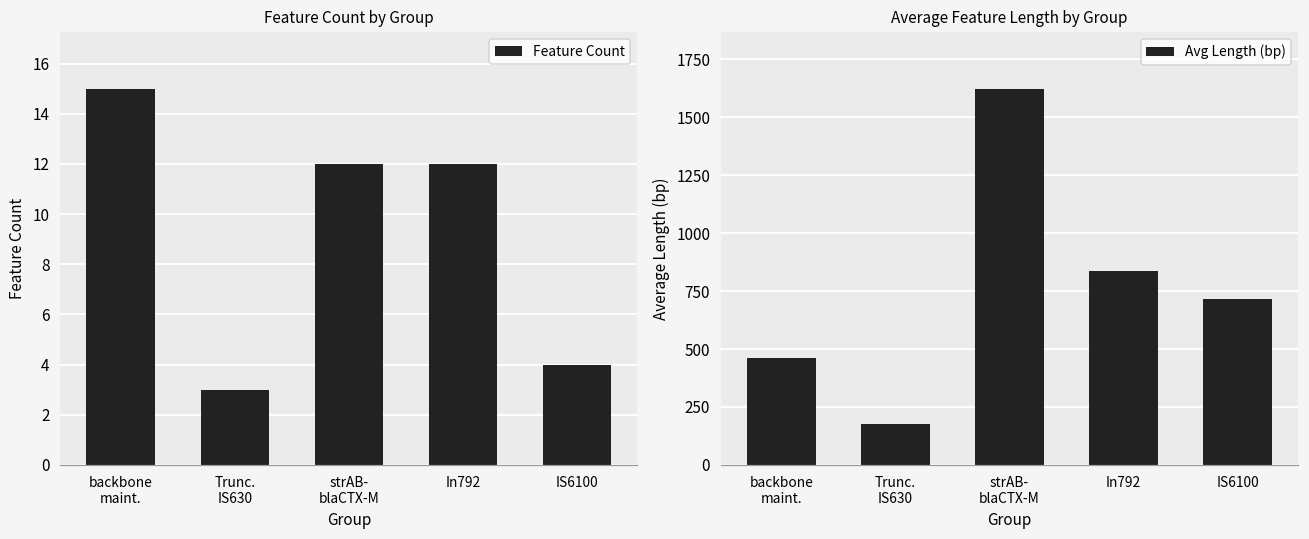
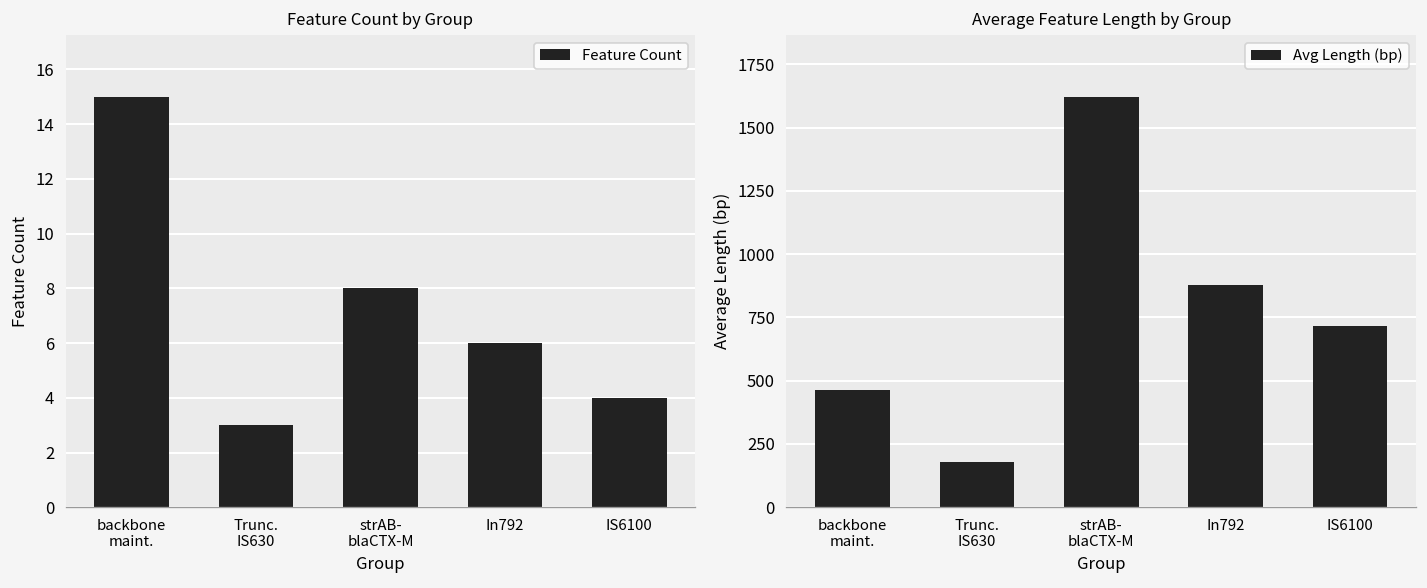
  {
    "Feature Count by Group": {
      "backbone maint.": 15,
      "Trunc. IS630": 3,
-     "strAB- blaCTX-M": 12,
-     "In792": 12,
+     "strAB- blaCTX-M": 8,
+     "In792": 6,
      "IS6100": 4
    },
    "Average Feature Length by Group": {
      "backbone maint.": 460,
      "Trunc. IS630": 180,
      "strAB- blaCTX-M": 1620,
-     "In792": 840,
+     "In792": 880,
      "IS6100": 720
    }
  }
